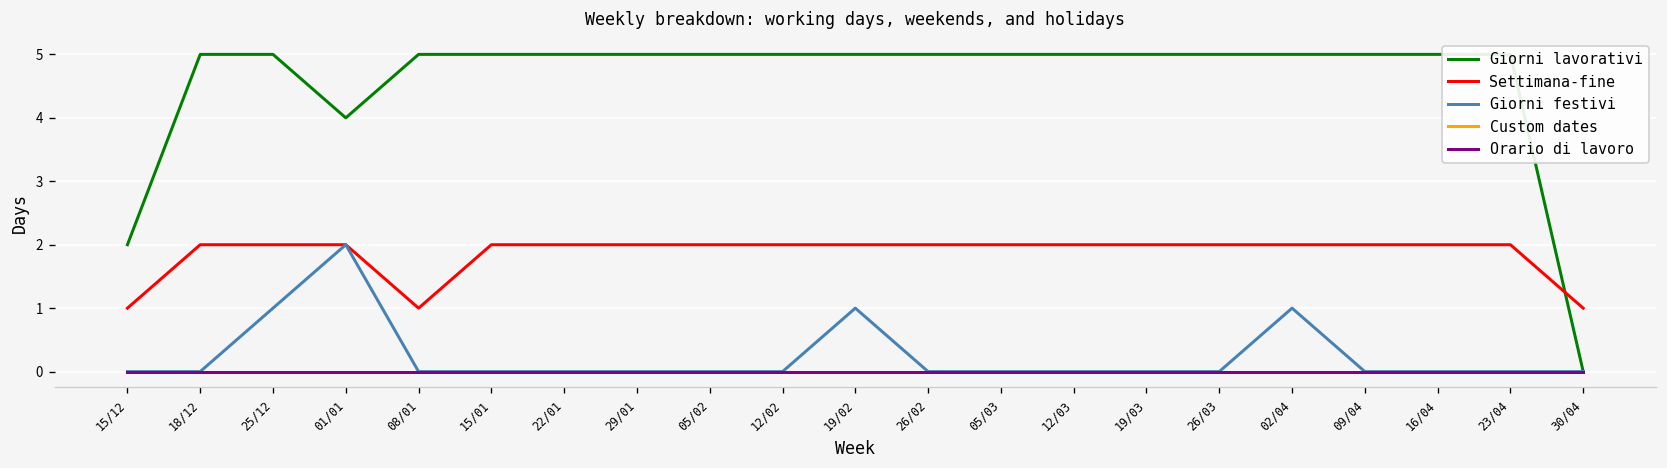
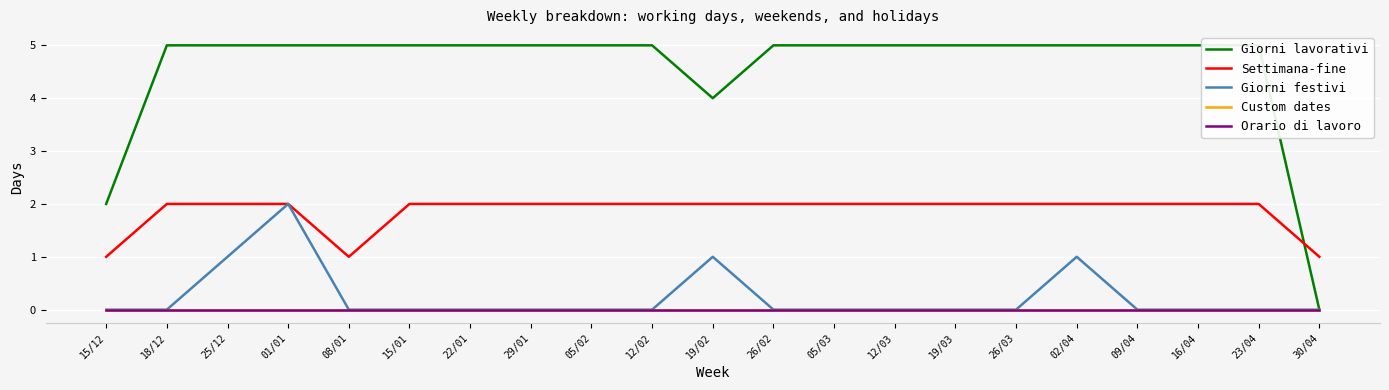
  {
    "Giorni lavorativi": {
      "15/12": 2,
      "18/12": 5,
      "25/12": 5,
-     "01/01": 4,
+     "01/01": 5,
      "08/01": 5,
      "15/01": 5,
      "22/01": 5,
      "29/01": 5,
      "05/02": 5,
      "12/02": 5,
-     "19/02": 5,
+     "19/02": 4,
      "26/02": 5,
      "05/03": 5,
      "12/03": 5,
      "19/03": 5,
      "26/03": 5,
      "02/04": 5,
      "09/04": 5,
      "16/04": 5
    },
    "Settimana-fine": {
      "15/12": 1,
      "18/12": 2,
      "25/12": 2,
      "08/01": 1,
      "15/01": 2,
      "22/01": 2,
      "29/01": 2,
      "05/02": 2,
      "12/02": 2,
      "19/02": 2,
      "26/02": 2,
      "05/03": 2,
      "12/03": 2,
      "19/03": 2,
      "26/03": 2,
      "02/04": 2,
      "09/04": 2,
      "16/04": 2,
      "23/04": 2,
      "30/04": 1
    },
    "Giorni festivi": {
      "25/12": 1,
      "19/02": 1,
      "02/04": 1
    },
    "Orario di lavoro": {
      "25/12": 0,
      "01/01": 0,
      "19/02": 0,
      "02/04": 0
    }
  }
